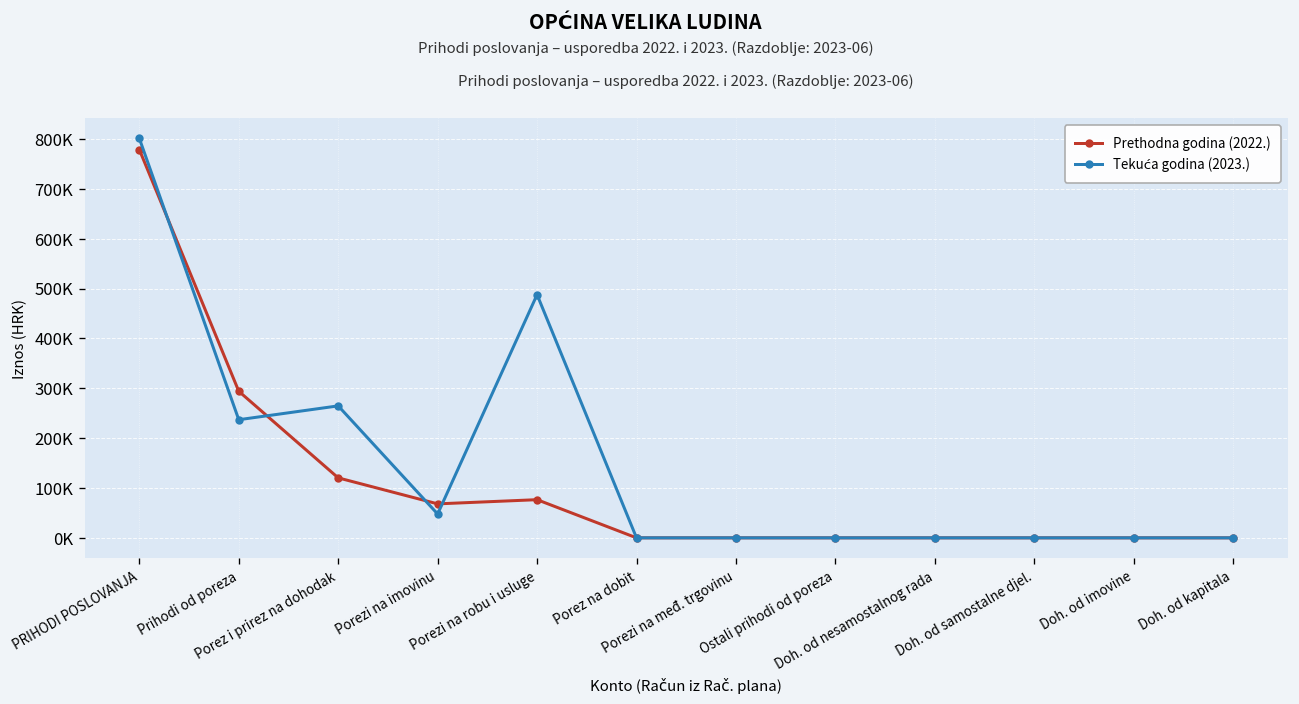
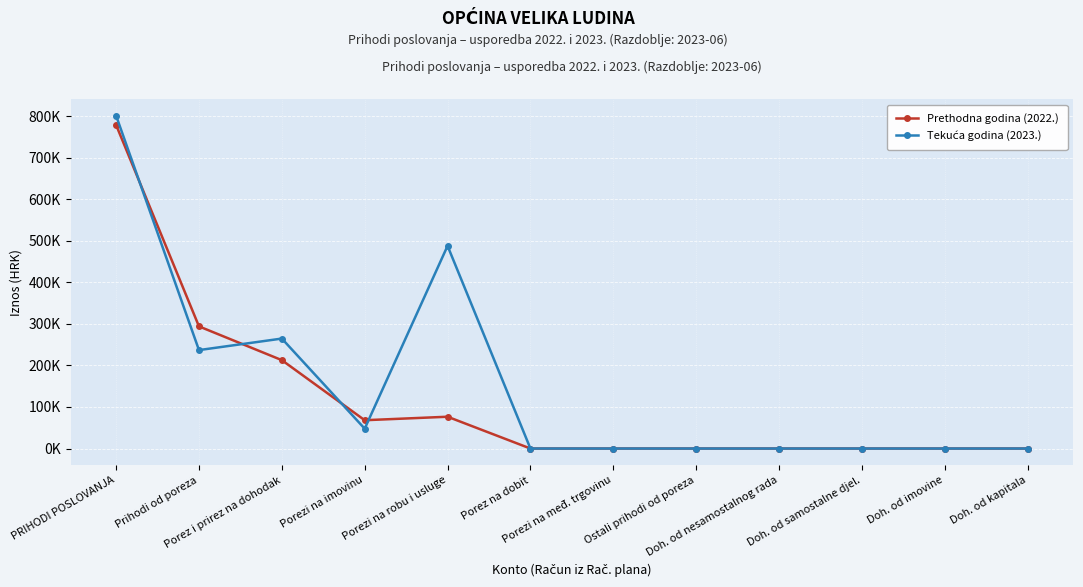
  {
    "Prethodna godina (2022.)": {
      "PRIHODI POSLOVANJA": 780000,
      "Prihodi od poreza": 290000,
-     "Porez i prirez na dohodak": 120000,
+     "Porez i prirez na dohodak": 210000,
      "Porezi na imovinu": 70000,
      "Porezi na robu i usluge": 80000
    },
    "Tekuća godina (2023.)": {
      "PRIHODI POSLOVANJA": 800000,
      "Prihodi od poreza": 240000,
      "Porez i prirez na dohodak": 260000,
      "Porezi na imovinu": 50000,
      "Porezi na robu i usluge": 490000
    }
  }
